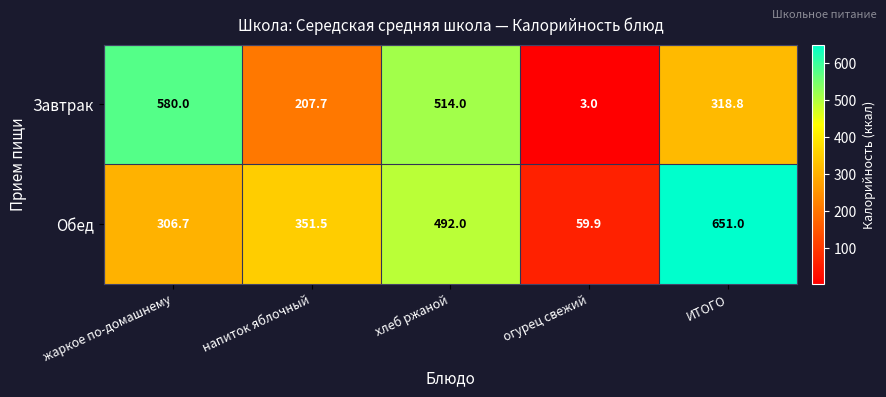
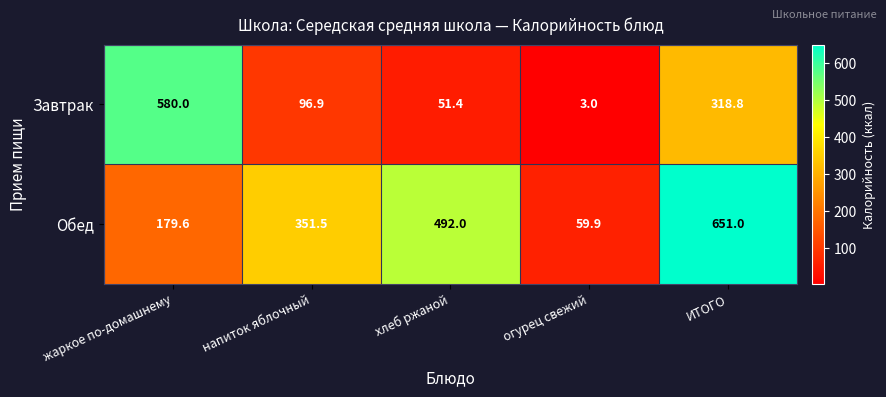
  {
    "Завтрак": {
      "жаркое по-домашнему": 580.0,
-     "напиток яблочный": 207.7,
-     "хлеб ржаной": 514.0,
+     "напиток яблочный": 96.9,
+     "хлеб ржаной": 51.4,
      "огурец свежий": 3.0,
      "ИТОГО": 318.8
    },
    "Обед": {
-     "жаркое по-домашнему": 306.7,
+     "жаркое по-домашнему": 179.6,
      "напиток яблочный": 351.5,
      "хлеб ржаной": 492.0,
      "огурец свежий": 59.9,
      "ИТОГО": 651.0
    }
  }
